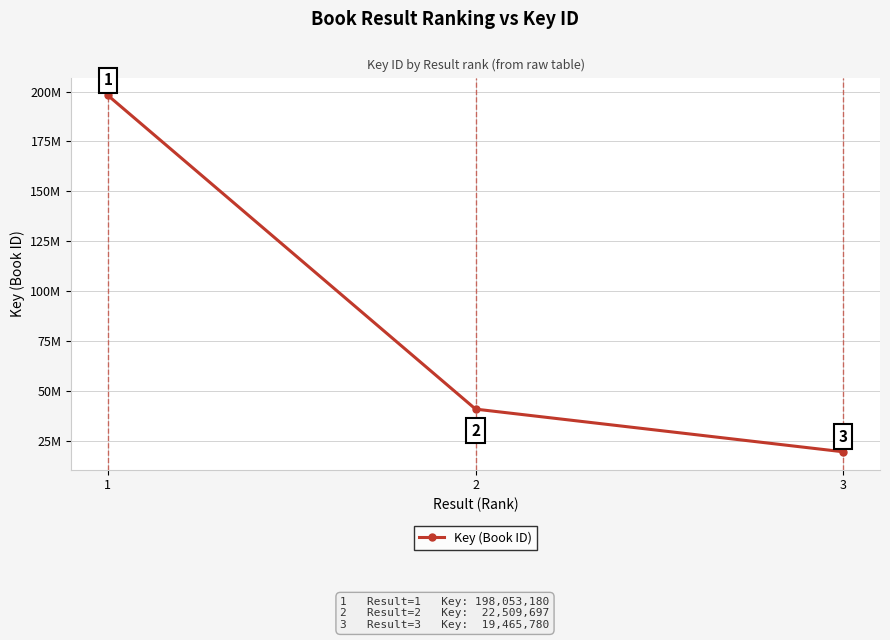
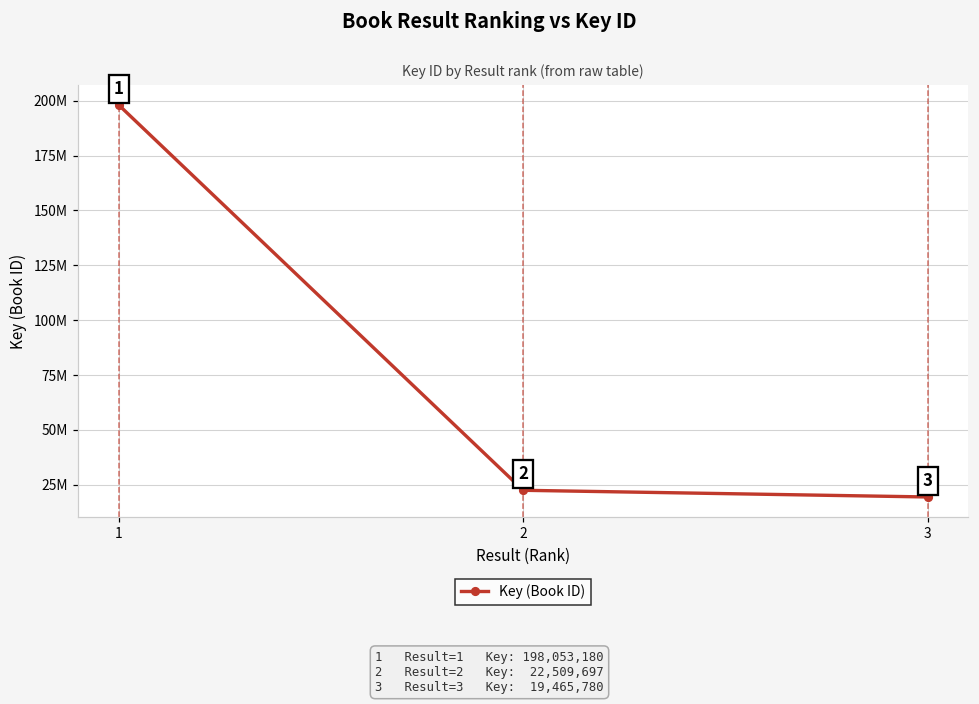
  {
-   "2": 41000000
+   "2": 23000000
  }
